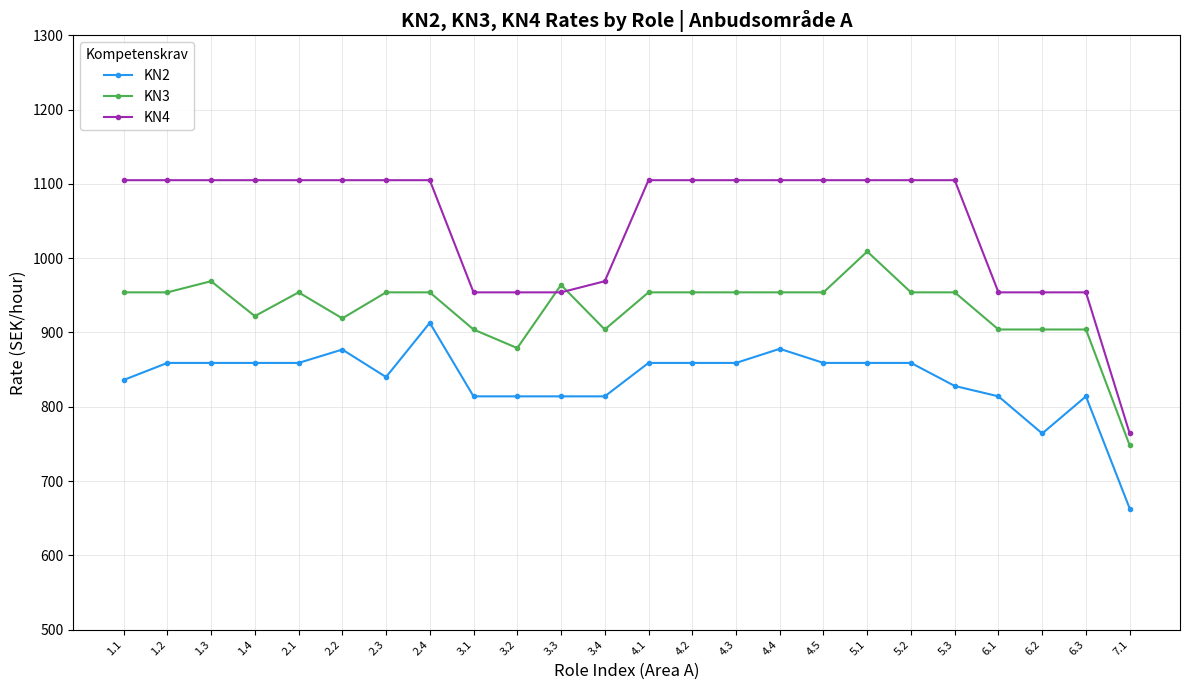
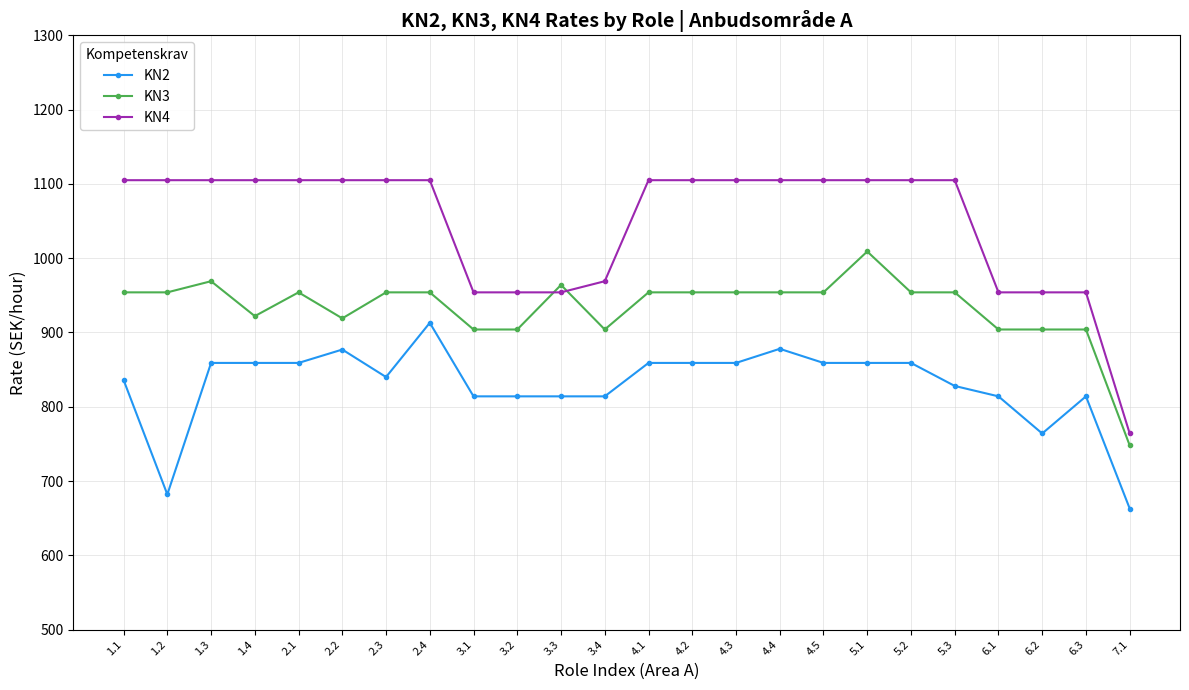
  {
    "KN2": {
      "1.1": 840,
-     "1.2": 860,
+     "1.2": 680,
      "1.3": 860,
      "1.4": 860,
      "2.1": 860,
      "2.2": 880,
      "2.3": 840,
      "2.4": 910,
      "3.1": 810,
      "3.2": 810,
      "3.3": 810,
      "3.4": 810,
      "4.1": 860,
      "4.2": 860,
      "4.3": 860,
      "4.4": 880,
      "4.5": 860,
      "5.1": 860,
      "5.2": 860,
      "5.3": 830,
      "6.1": 810,
      "6.2": 760,
      "6.3": 810,
      "7.1": 660
    },
    "KN3": {
      "1.1": 950,
      "1.2": 950,
      "1.3": 970,
      "1.4": 920,
      "2.1": 950,
      "2.2": 920,
      "2.3": 950,
      "2.4": 950,
      "3.1": 900,
-     "3.2": 880,
+     "3.2": 900,
      "3.3": 960,
      "3.4": 900,
      "4.1": 950,
      "4.2": 950,
      "4.3": 950,
      "4.4": 950,
      "4.5": 950,
      "5.1": 1010,
      "5.2": 950,
      "5.3": 950,
      "6.1": 900,
      "6.2": 900,
      "6.3": 900,
      "7.1": 750
    },
    "KN4": {
      "1.1": 1110,
      "1.2": 1110,
      "1.3": 1110,
      "1.4": 1110,
      "2.1": 1110,
      "2.2": 1110,
      "2.3": 1110,
      "2.4": 1110,
      "3.1": 950,
      "3.2": 950,
      "3.3": 950,
      "3.4": 970,
      "4.1": 1110,
      "4.2": 1110,
      "4.3": 1110,
      "4.4": 1110,
      "4.5": 1110,
      "5.1": 1110,
      "5.2": 1110,
      "5.3": 1110,
      "6.1": 950,
      "6.2": 950,
      "6.3": 950,
      "7.1": 760
    }
  }
